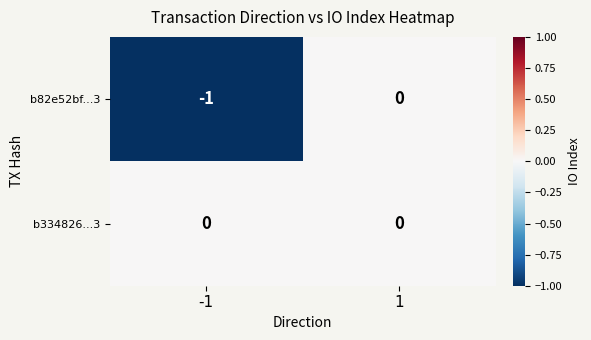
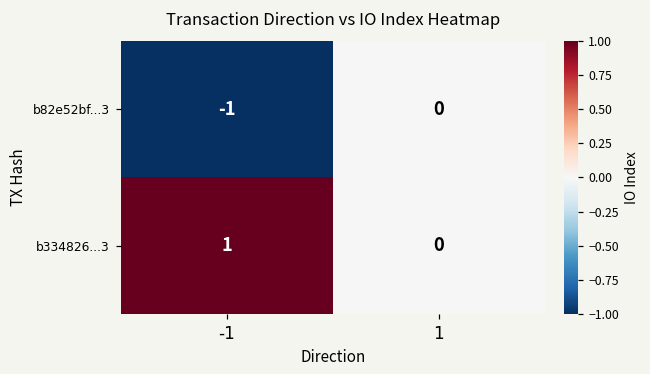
  {
    "b82e52bf...3": {
      "-1": -1,
      "1": 0
    },
    "b334826...3": {
-     "-1": 0,
+     "-1": 1,
      "1": 0
    }
  }
